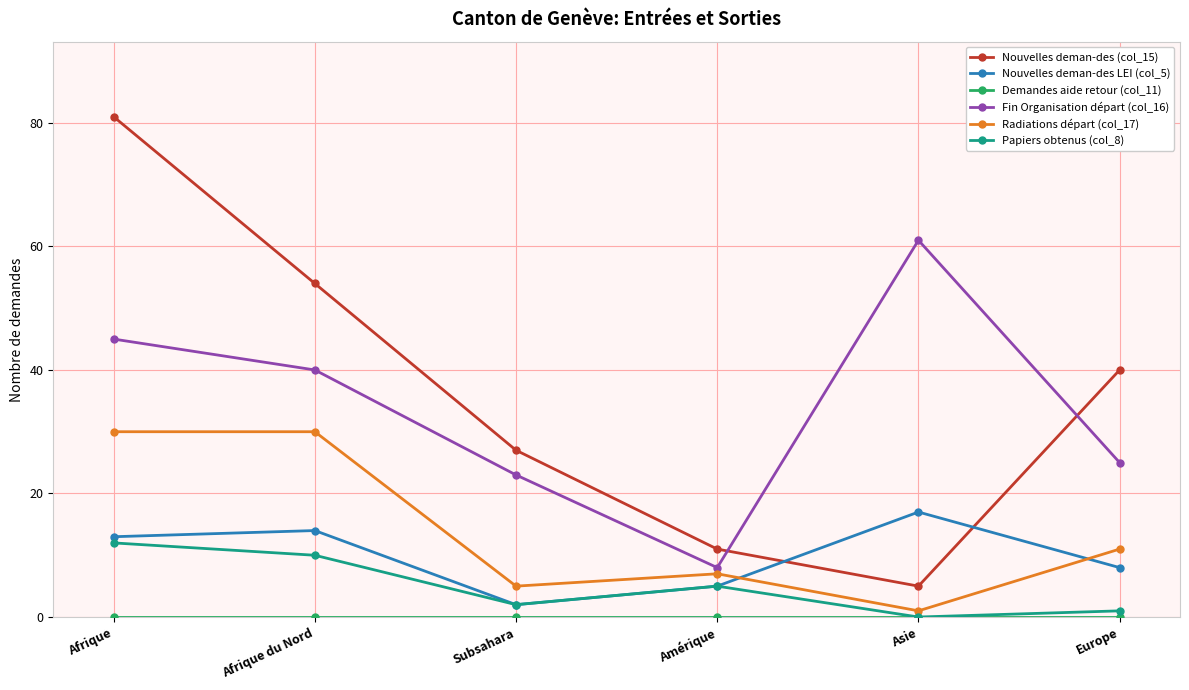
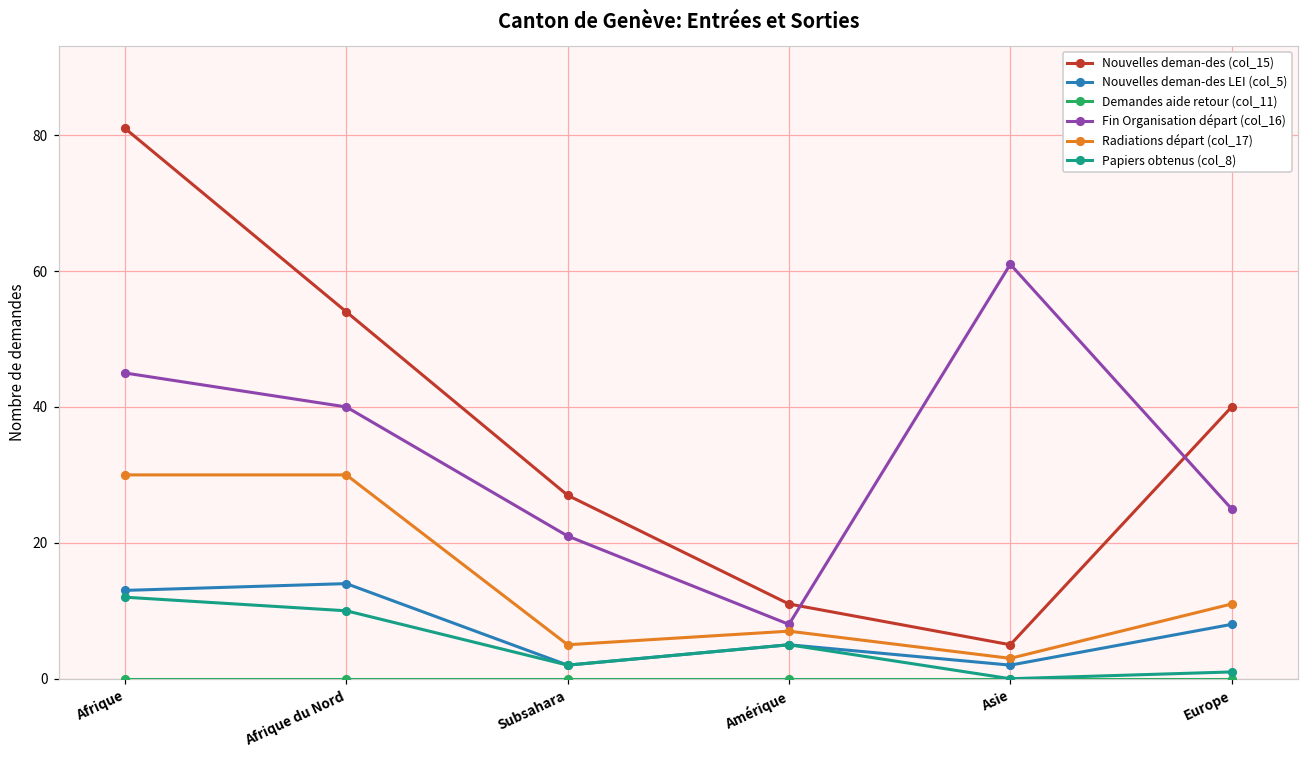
  {
    "Nouvelles deman-des (col_15)": {
      "Afrique": 81,
      "Afrique du Nord": 54,
      "Subsahara": 27,
      "Amérique": 11,
      "Asie": 5,
      "Europe": 40
    },
    "Nouvelles deman-des LEI (col_5)": {
      "Afrique": 13,
      "Afrique du Nord": 14,
-     "Asie": 17,
+     "Asie": 2,
      "Europe": 8
    },
    "Fin Organisation départ (col_16)": {
      "Afrique": 45,
      "Afrique du Nord": 40,
-     "Subsahara": 23,
+     "Subsahara": 21,
      "Amérique": 8,
      "Asie": 61,
      "Europe": 25
    },
    "Radiations départ (col_17)": {
      "Afrique": 30,
      "Afrique du Nord": 30,
      "Subsahara": 5,
      "Amérique": 7,
-     "Asie": 1,
+     "Asie": 3,
      "Europe": 11
    }
  }
